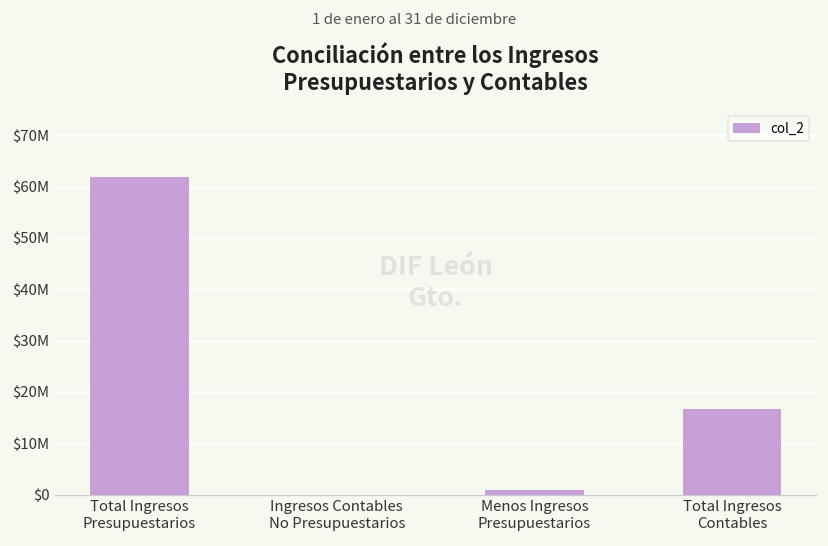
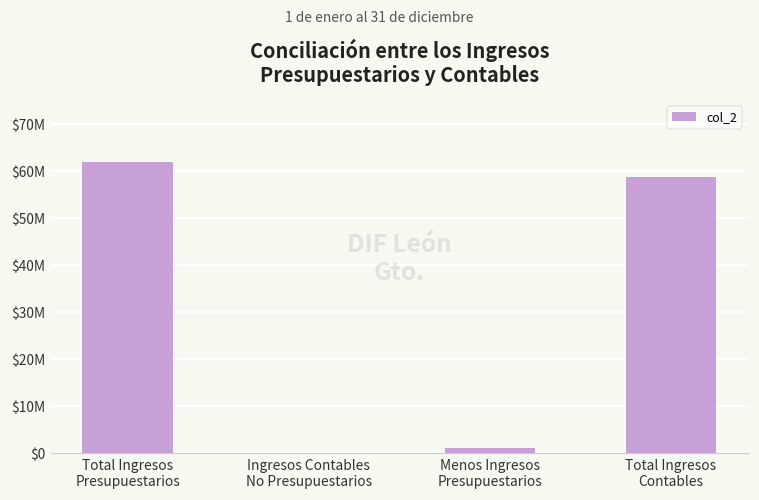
  {
    "Total Ingresos Presupuestarios": "$62000000",
    "Ingresos Contables No Presupuestarios": "$0",
    "Menos Ingresos Presupuestarios": "$1000000",
-   "Total Ingresos Contables": "$17000000"
+   "Total Ingresos Contables": "$59000000"
  }
